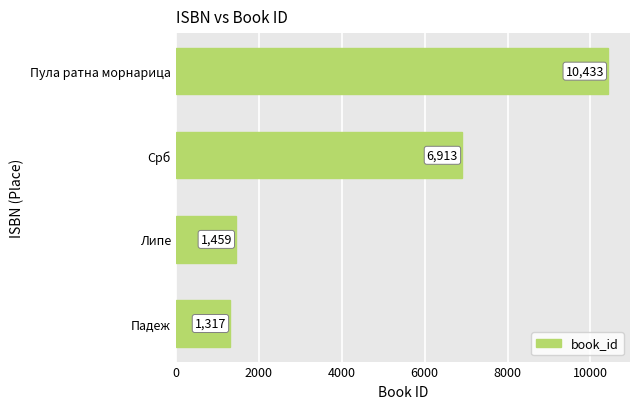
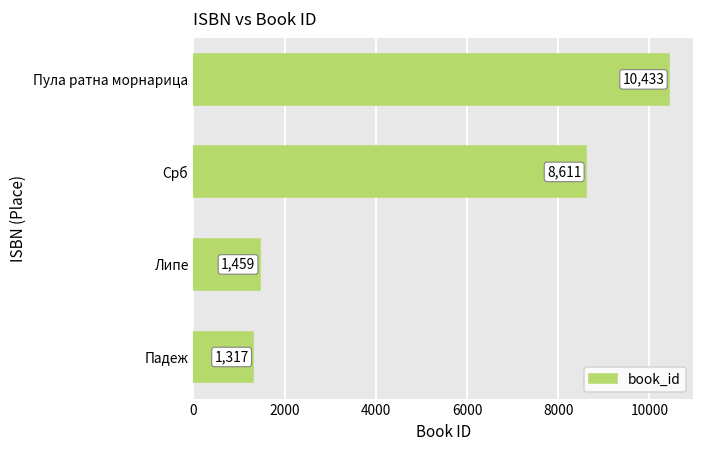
  {
-   "Срб": "6,913"
+   "Срб": "8,611"
  }
